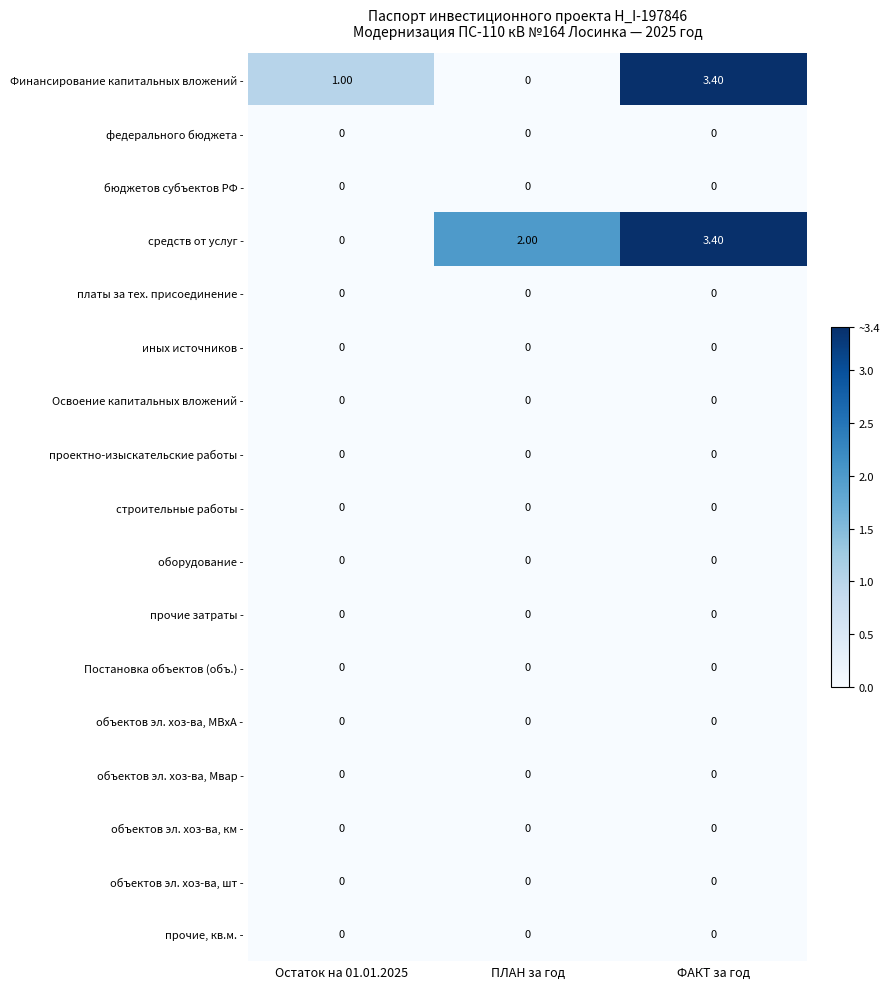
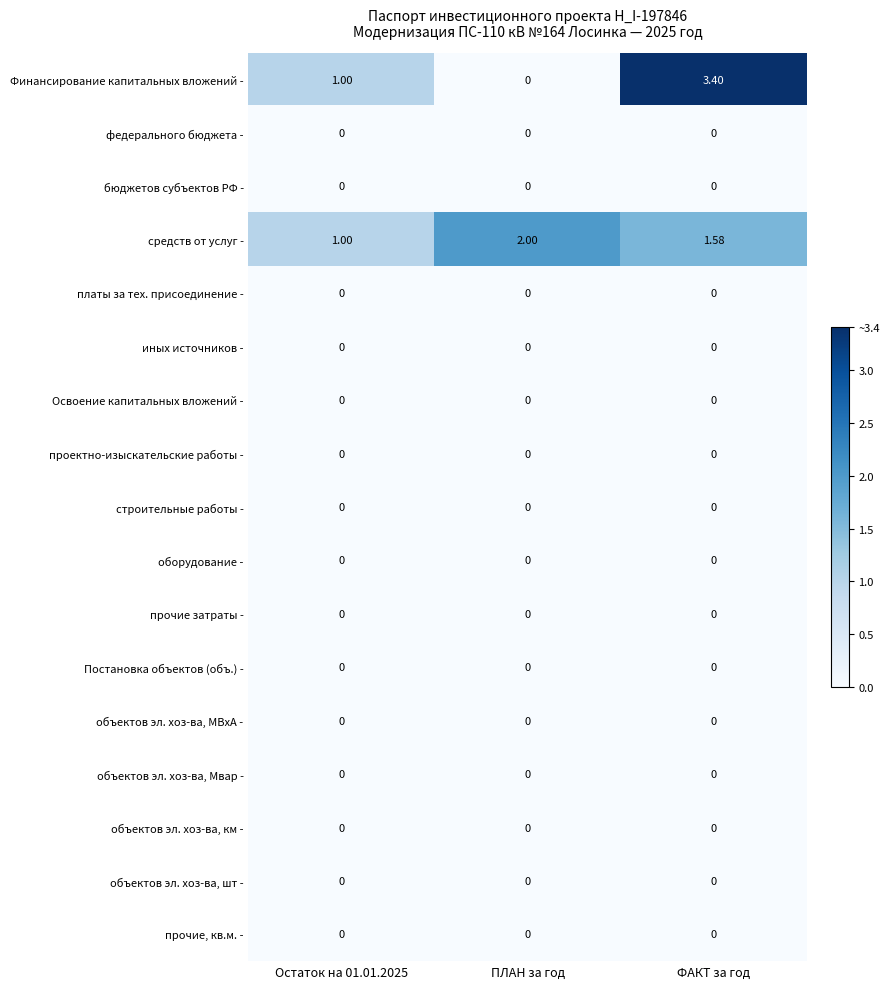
  {
    "Финансирование капитальных вложений -": {
      "Остаток на 01.01.2025": 1.00,
      "ПЛАН за год": 0,
      "ФАКТ за год": 3.40
    },
    "федерального бюджета -": {
      "Остаток на 01.01.2025": 0,
      "ПЛАН за год": 0,
      "ФАКТ за год": 0
    },
    "бюджетов субъектов РФ -": {
      "Остаток на 01.01.2025": 0,
      "ПЛАН за год": 0,
      "ФАКТ за год": 0
    },
    "средств от услуг -": {
-     "Остаток на 01.01.2025": 0,
+     "Остаток на 01.01.2025": 1.00,
      "ПЛАН за год": 2.00,
-     "ФАКТ за год": 3.40
+     "ФАКТ за год": 1.58
    },
    "платы за тех. присоединение -": {
      "Остаток на 01.01.2025": 0,
      "ПЛАН за год": 0,
      "ФАКТ за год": 0
    },
    "иных источников -": {
      "Остаток на 01.01.2025": 0,
      "ПЛАН за год": 0,
      "ФАКТ за год": 0
    },
    "Освоение капитальных вложений -": {
      "Остаток на 01.01.2025": 0,
      "ПЛАН за год": 0,
      "ФАКТ за год": 0
    },
    "проектно-изыскательские работы -": {
      "Остаток на 01.01.2025": 0,
      "ПЛАН за год": 0,
      "ФАКТ за год": 0
    },
    "строительные работы -": {
      "Остаток на 01.01.2025": 0,
      "ПЛАН за год": 0,
      "ФАКТ за год": 0
    },
    "оборудование -": {
      "Остаток на 01.01.2025": 0,
      "ПЛАН за год": 0,
      "ФАКТ за год": 0
    },
    "прочие затраты -": {
      "Остаток на 01.01.2025": 0,
      "ПЛАН за год": 0,
      "ФАКТ за год": 0
    },
    "Постановка объектов (объ.) -": {
      "Остаток на 01.01.2025": 0,
      "ПЛАН за год": 0,
      "ФАКТ за год": 0
    },
    "объектов эл. хоз-ва, МВxА -": {
      "Остаток на 01.01.2025": 0,
      "ПЛАН за год": 0,
      "ФАКТ за год": 0
    },
    "объектов эл. хоз-ва, Мвар -": {
      "Остаток на 01.01.2025": 0,
      "ПЛАН за год": 0,
      "ФАКТ за год": 0
    },
    "объектов эл. хоз-ва, км -": {
      "Остаток на 01.01.2025": 0,
      "ПЛАН за год": 0,
      "ФАКТ за год": 0
    },
    "объектов эл. хоз-ва, шт -": {
      "Остаток на 01.01.2025": 0,
      "ПЛАН за год": 0,
      "ФАКТ за год": 0
    },
    "прочие, кв.м. -": {
      "Остаток на 01.01.2025": 0,
      "ПЛАН за год": 0,
      "ФАКТ за год": 0
    }
  }
